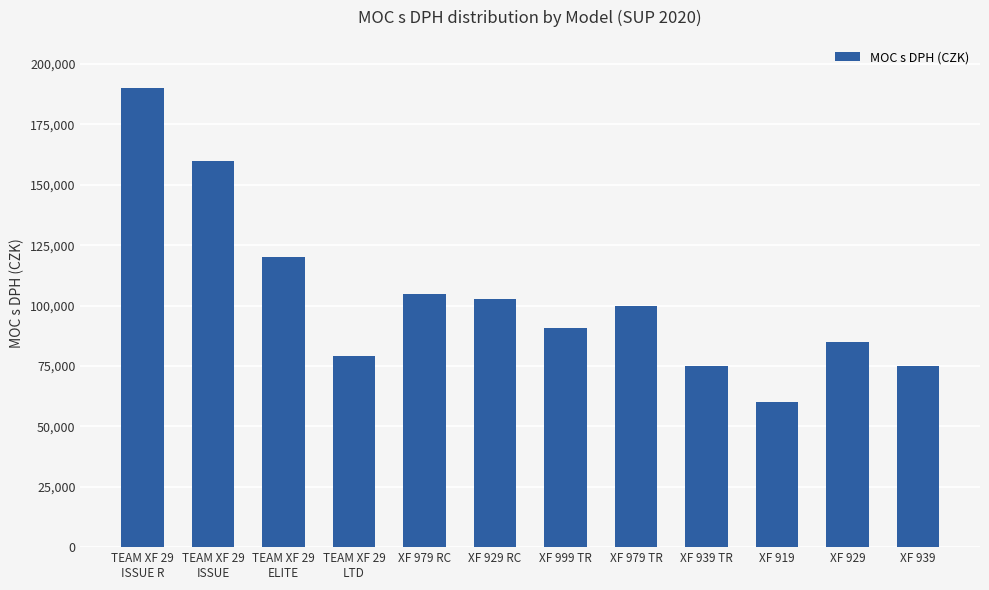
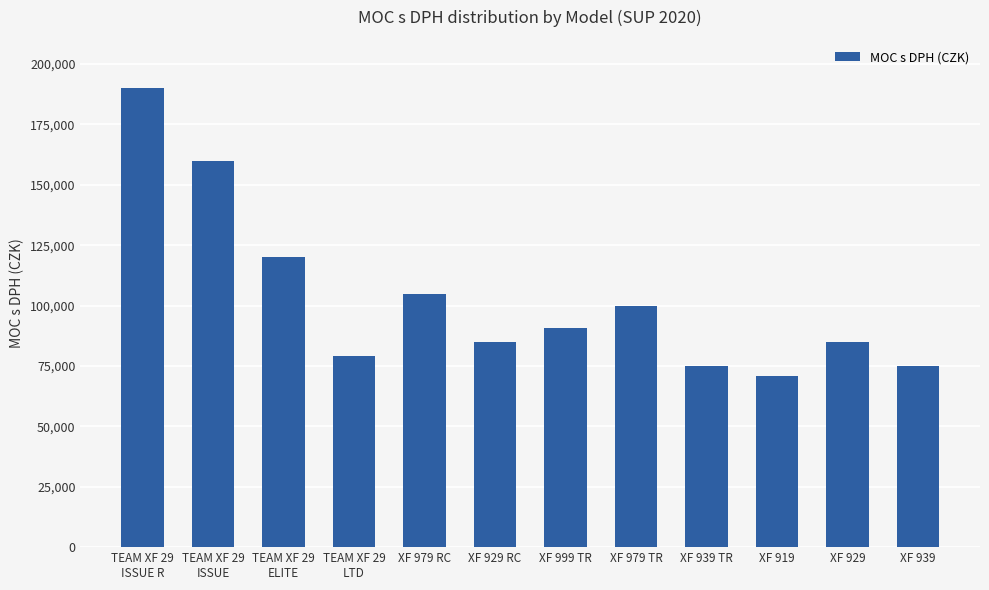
  {
    "TEAM XF 29 ISSUE R": "190,000",
    "TEAM XF 29 ISSUE": "160,000",
    "TEAM XF 29 ELITE": "120,000",
    "TEAM XF 29 LTD": "79,000",
    "XF 979 RC": "105,000",
-   "XF 929 RC": "103,000",
+   "XF 929 RC": "85,000",
    "XF 999 TR": "91,000",
    "XF 979 TR": "100,000",
    "XF 939 TR": "75,000",
-   "XF 919": "60,000",
+   "XF 919": "71,000",
    "XF 929": "85,000",
    "XF 939": "75,000"
  }
